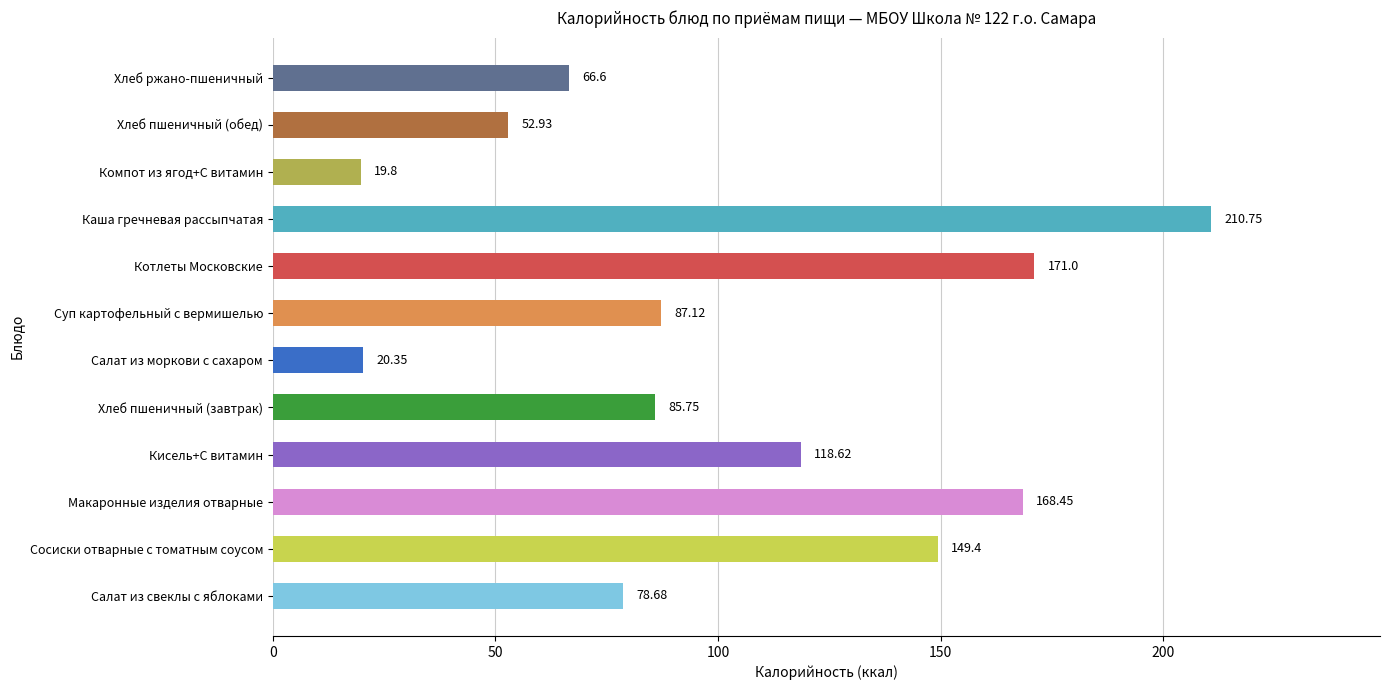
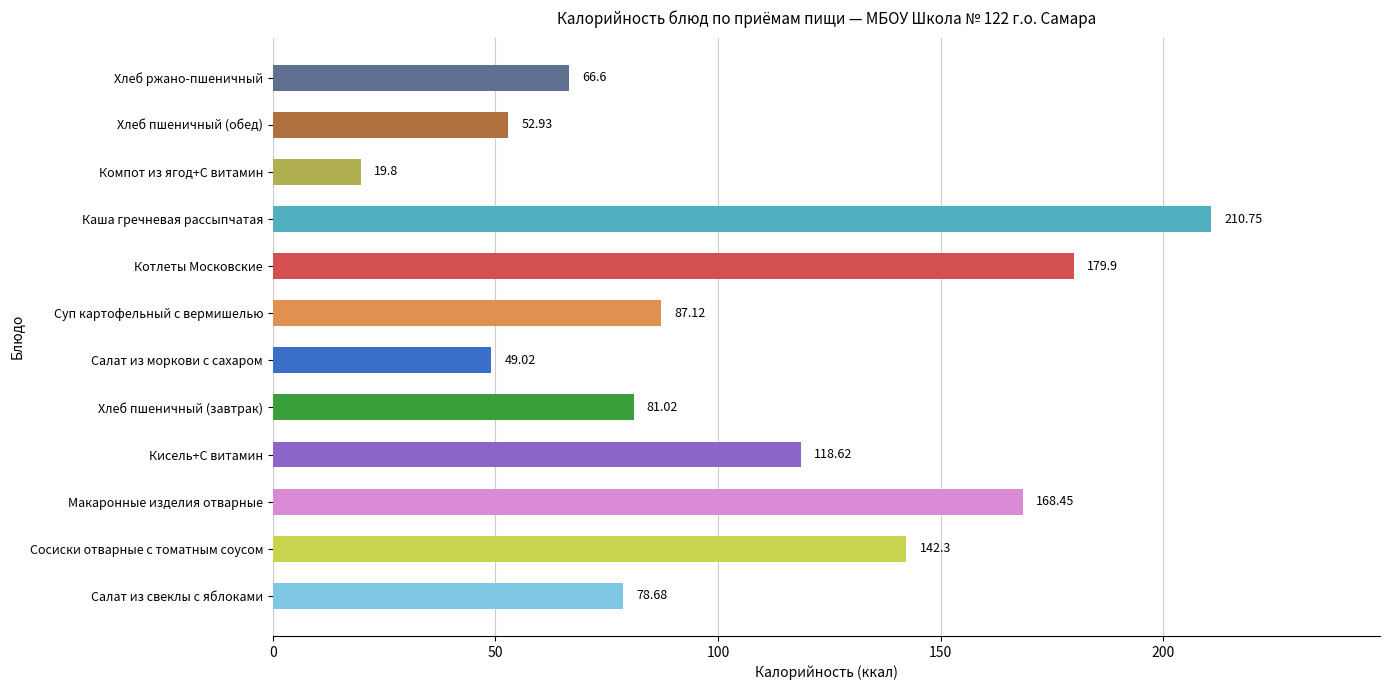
  {
    "Хлеб ржано-пшеничный": 66.6,
    "Хлеб пшеничный (обед)": 52.93,
    "Компот из ягод+С витамин": 19.8,
    "Каша гречневая рассыпчатая": 210.75,
-   "Котлеты Московские": 171.0,
+   "Котлеты Московские": 179.9,
    "Суп картофельный с вермишелью": 87.12,
-   "Салат из моркови с сахаром": 20.35,
-   "Хлеб пшеничный (завтрак)": 85.75,
+   "Салат из моркови с сахаром": 49.02,
+   "Хлеб пшеничный (завтрак)": 81.02,
    "Кисель+С витамин": 118.62,
    "Макаронные изделия отварные": 168.45,
-   "Сосиски отварные с томатным соусом": 149.4,
+   "Сосиски отварные с томатным соусом": 142.3,
    "Салат из свеклы с яблоками": 78.68
  }
